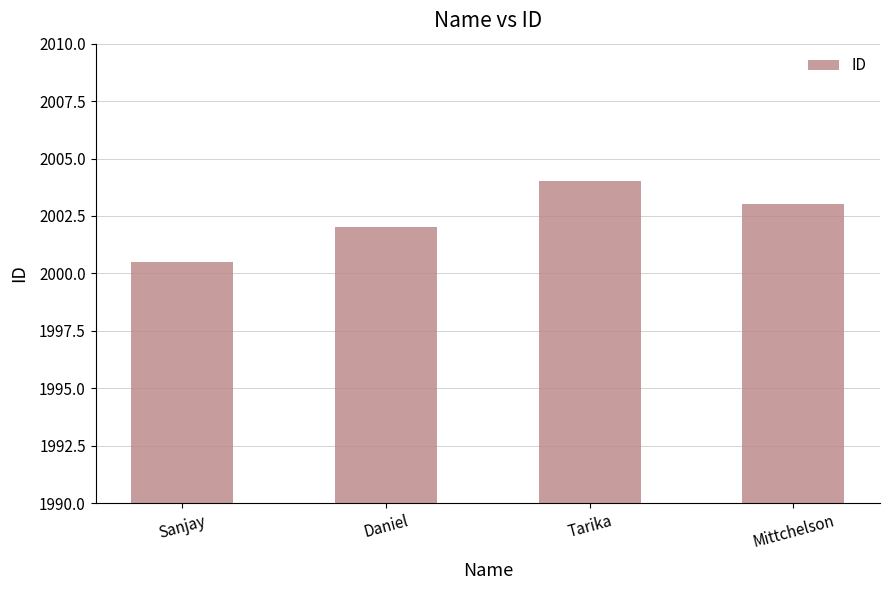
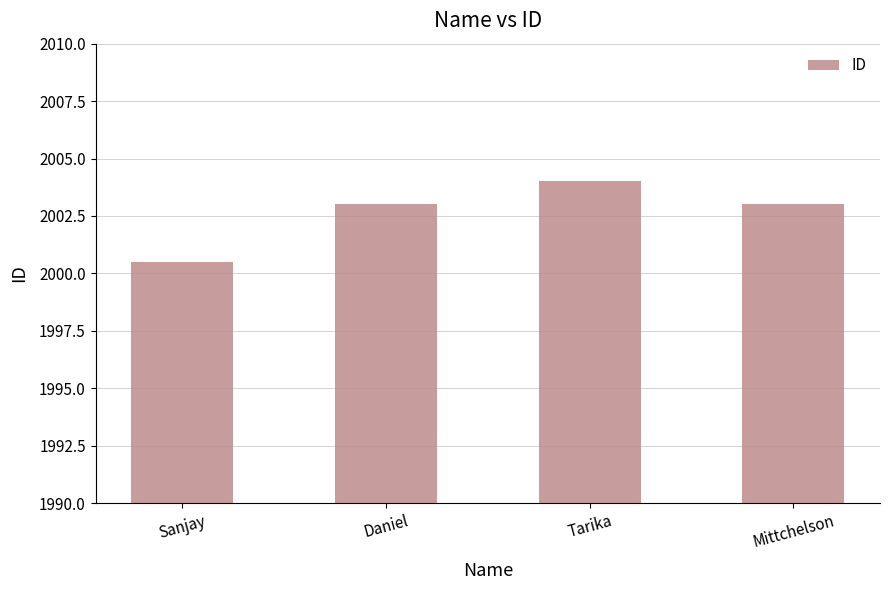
  {
    "Sanjay": 2000.5,
-   "Daniel": 2002,
+   "Daniel": 2003,
    "Tarika": 2004,
    "Mittchelson": 2003
  }
